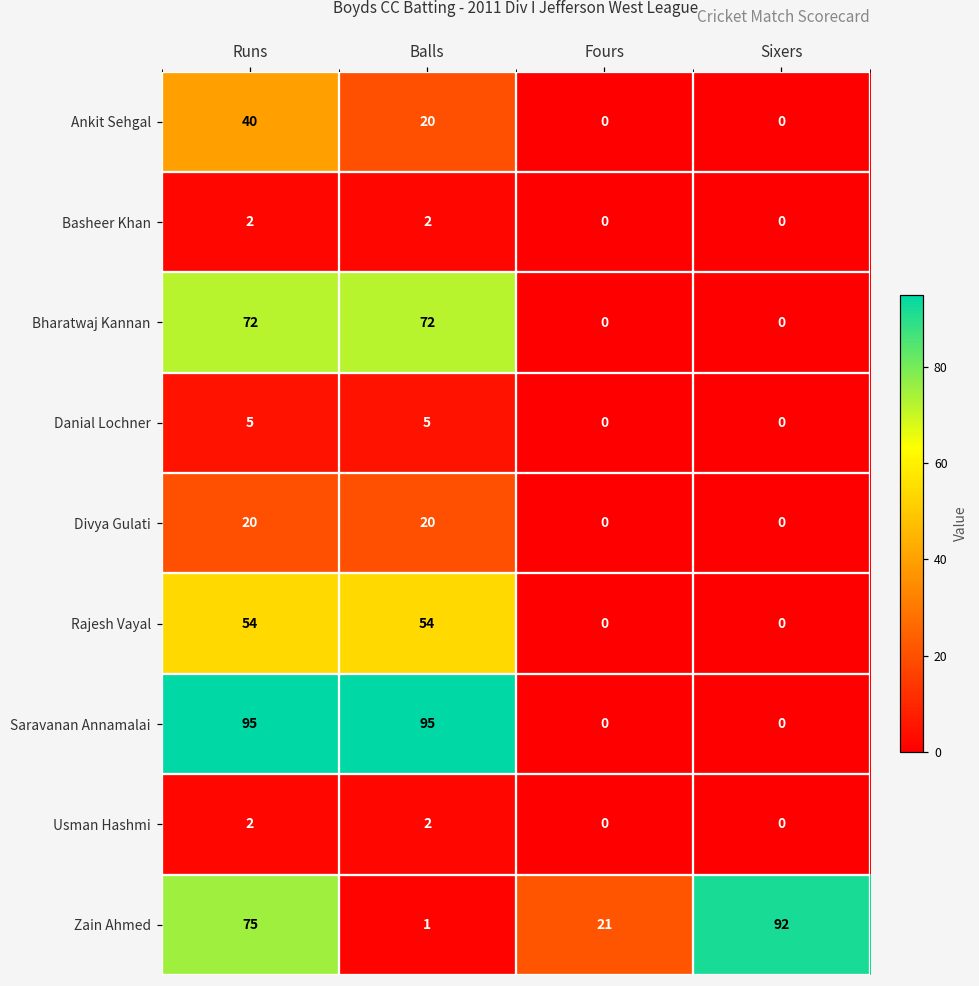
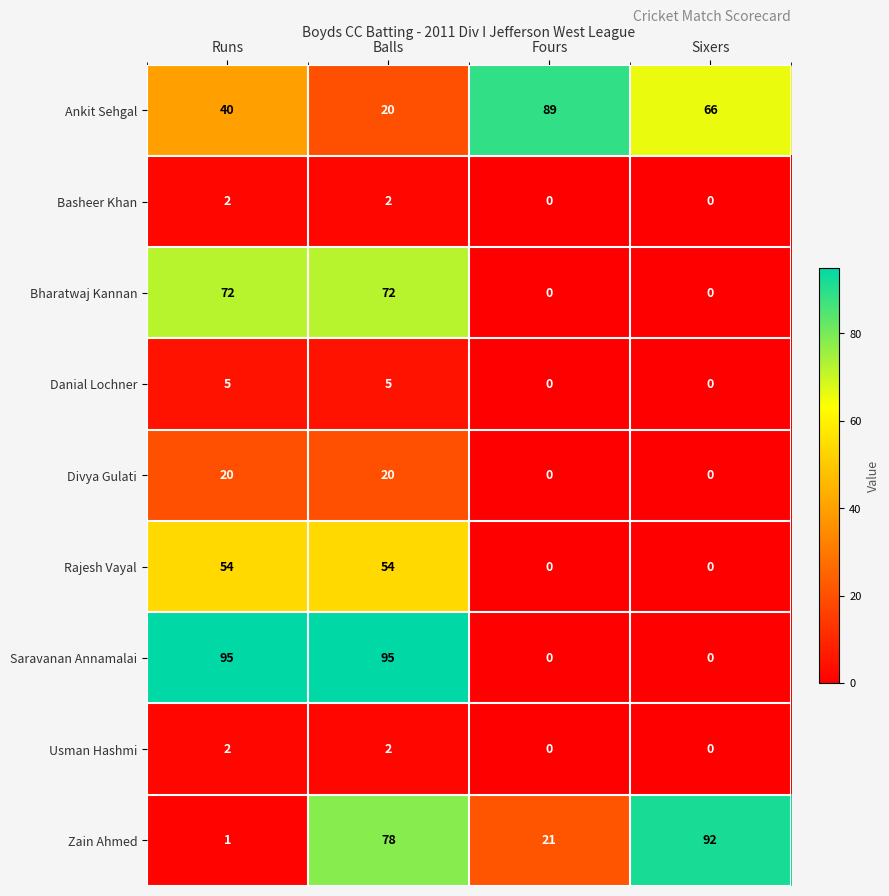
  {
    "Ankit Sehgal": {
      "Runs": 40,
      "Balls": 20,
-     "Fours": 0,
-     "Sixers": 0
+     "Fours": 89,
+     "Sixers": 66
    },
    "Basheer Khan": {
      "Runs": 2,
      "Balls": 2,
      "Fours": 0,
      "Sixers": 0
    },
    "Bharatwaj Kannan": {
      "Runs": 72,
      "Balls": 72,
      "Fours": 0,
      "Sixers": 0
    },
    "Danial Lochner": {
      "Runs": 5,
      "Balls": 5,
      "Fours": 0,
      "Sixers": 0
    },
    "Divya Gulati": {
      "Runs": 20,
      "Balls": 20,
      "Fours": 0,
      "Sixers": 0
    },
    "Rajesh Vayal": {
      "Runs": 54,
      "Balls": 54,
      "Fours": 0,
      "Sixers": 0
    },
    "Saravanan Annamalai": {
      "Runs": 95,
      "Balls": 95,
      "Fours": 0,
      "Sixers": 0
    },
    "Usman Hashmi": {
      "Runs": 2,
      "Balls": 2,
      "Fours": 0,
      "Sixers": 0
    },
    "Zain Ahmed": {
-     "Runs": 75,
-     "Balls": 1,
+     "Runs": 1,
+     "Balls": 78,
      "Fours": 21,
      "Sixers": 92
    }
  }
